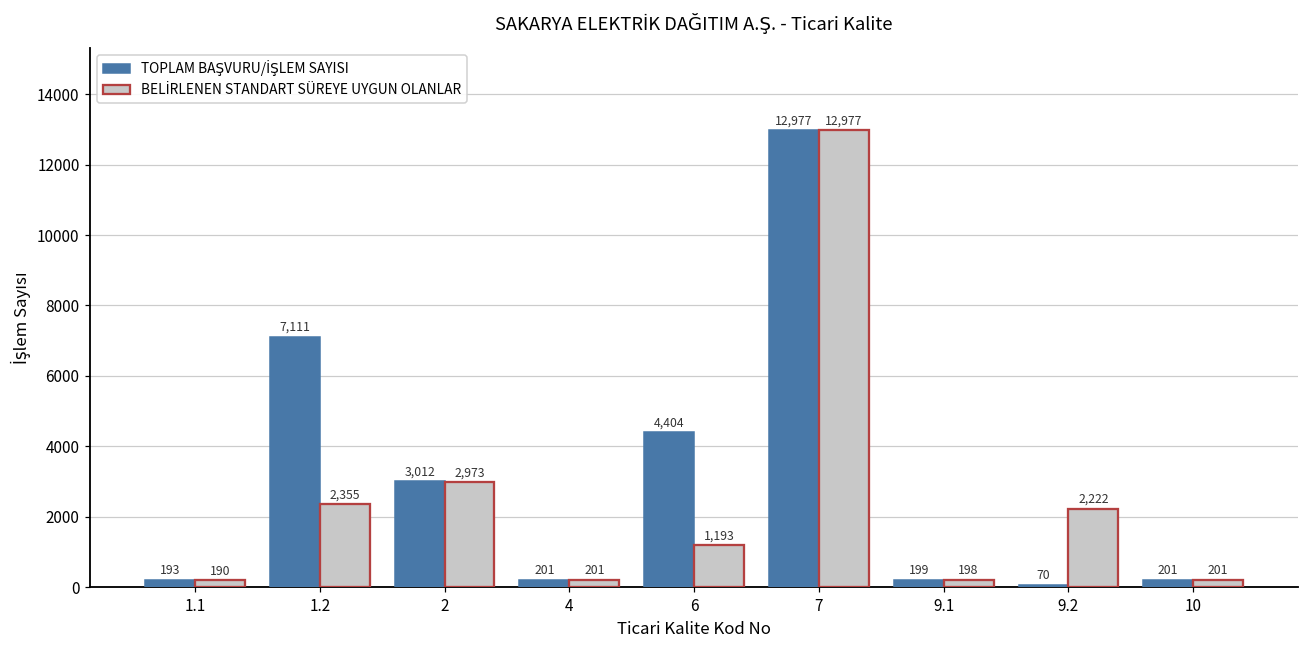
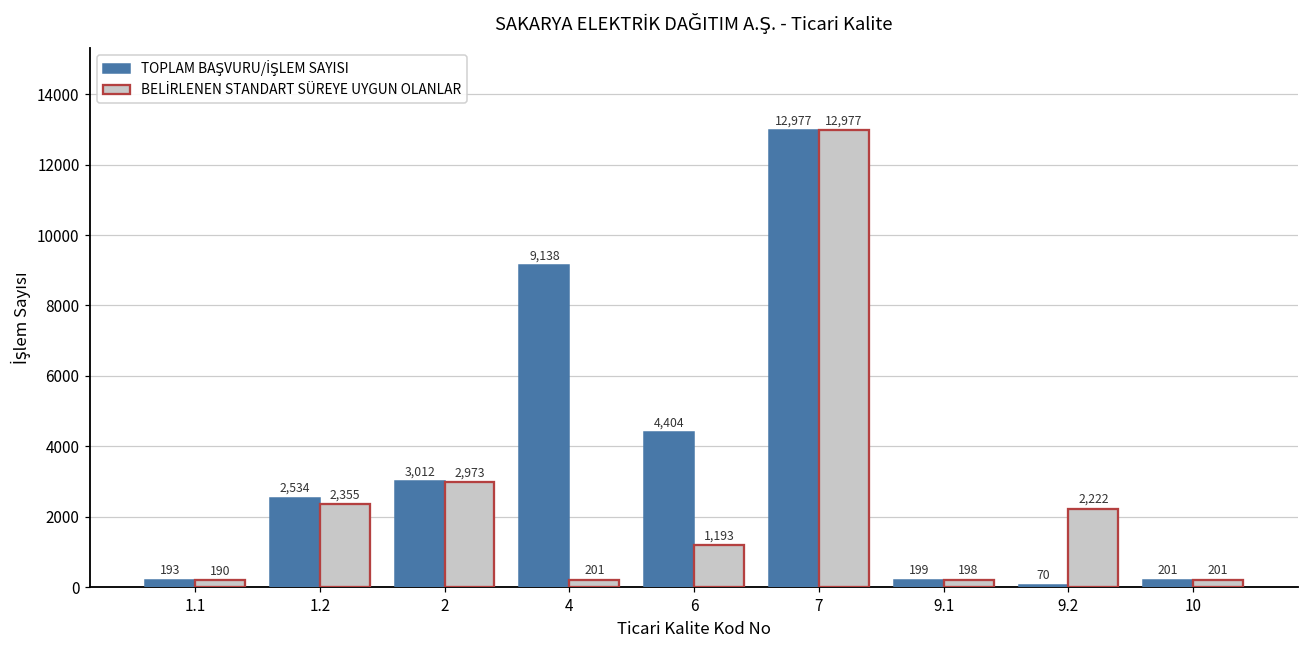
  {
    "TOPLAM BAŞVURU/İŞLEM SAYISI": {
      "1.1": "193",
-     "1.2": "7,111",
+     "1.2": "2,534",
      "2": "3,012",
-     "4": "201",
+     "4": "9,138",
      "6": "4,404",
      "7": "12,977",
      "9.1": "199",
      "9.2": "70",
      "10": "201"
    },
    "BELİRLENEN STANDART SÜREYE UYGUN OLANLAR": {
      "1.1": "190",
      "1.2": "2,355",
      "2": "2,973",
      "4": "201",
      "6": "1,193",
      "7": "12,977",
      "9.1": "198",
      "9.2": "2,222",
      "10": "201"
    }
  }
